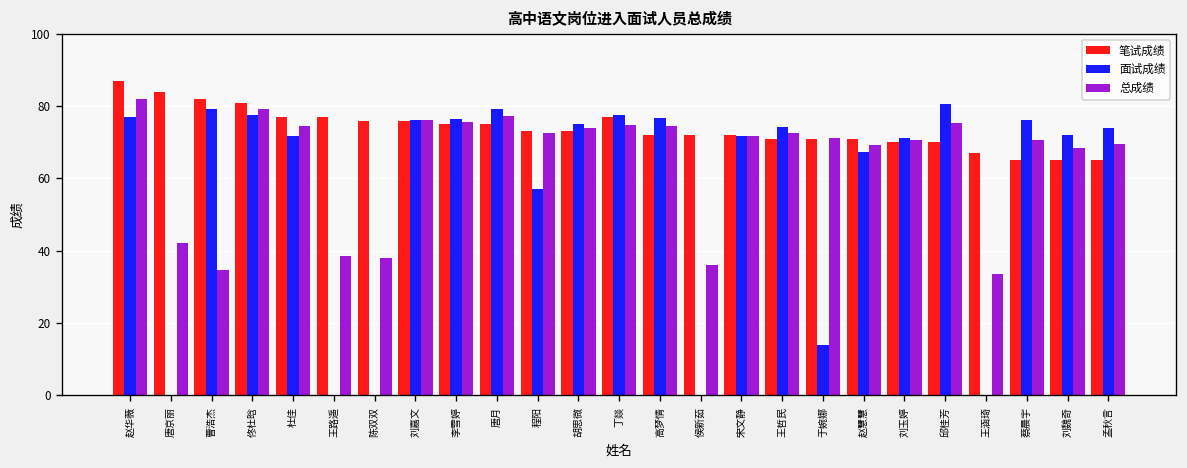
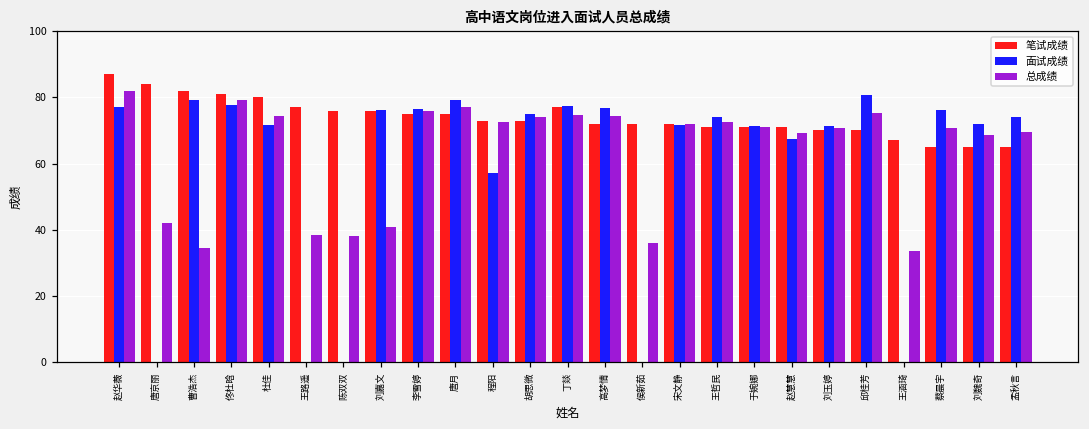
  {
    "笔试成绩": {
      "赵华薇": 87,
      "唐京丽": 84,
      "曹浩杰": 82,
      "佟杜晗": 81,
-     "杜佳": 77,
+     "杜佳": 80,
      "王路遥": 77,
      "陈双双": 76,
      "刘嘉文": 76,
      "李雪婷": 75,
      "唐月": 75,
      "程阳": 73,
      "胡思微": 73,
      "丁燚": 77,
      "高梦情": 72,
      "侯新茹": 72,
      "宋文静": 72,
      "王哲民": 71,
      "于婉娜": 71,
      "赵慧慧": 71,
      "刘玉婷": 70,
      "邱桂芳": 70,
      "王涵琦": 67,
      "蔡晨宇": 65,
      "刘魏奇": 65,
      "孟秋言": 65
    },
    "面试成绩": {
      "赵华薇": 77,
      "唐京丽": 0,
      "曹浩杰": 79,
      "佟杜晗": 78,
      "杜佳": 72,
      "王路遥": 0,
      "陈双双": 0,
      "刘嘉文": 76,
      "李雪婷": 77,
      "唐月": 79,
      "程阳": 57,
      "胡思微": 75,
      "丁燚": 78,
      "高梦情": 77,
      "侯新茹": 0,
      "宋文静": 72,
      "王哲民": 74,
-     "于婉娜": 14,
+     "于婉娜": 71,
      "赵慧慧": 67,
      "刘玉婷": 71,
      "邱桂芳": 81,
      "王涵琦": 0,
      "蔡晨宇": 76,
      "刘魏奇": 72,
      "孟秋言": 74
    },
    "总成绩": {
      "赵华薇": 82,
      "唐京丽": 42,
      "曹浩杰": 35,
      "佟杜晗": 79,
      "杜佳": 74,
      "王路遥": 39,
      "陈双双": 38,
-     "刘嘉文": 76,
+     "刘嘉文": 41,
      "李雪婷": 76,
      "唐月": 77,
      "程阳": 73,
      "胡思微": 74,
      "丁燚": 75,
      "高梦情": 74,
      "侯新茹": 36,
      "宋文静": 72,
      "王哲民": 73,
      "于婉娜": 71,
      "赵慧慧": 69,
      "刘玉婷": 71,
      "邱桂芳": 75,
      "王涵琦": 34,
      "蔡晨宇": 71,
      "刘魏奇": 68,
      "孟秋言": 70
    }
  }
